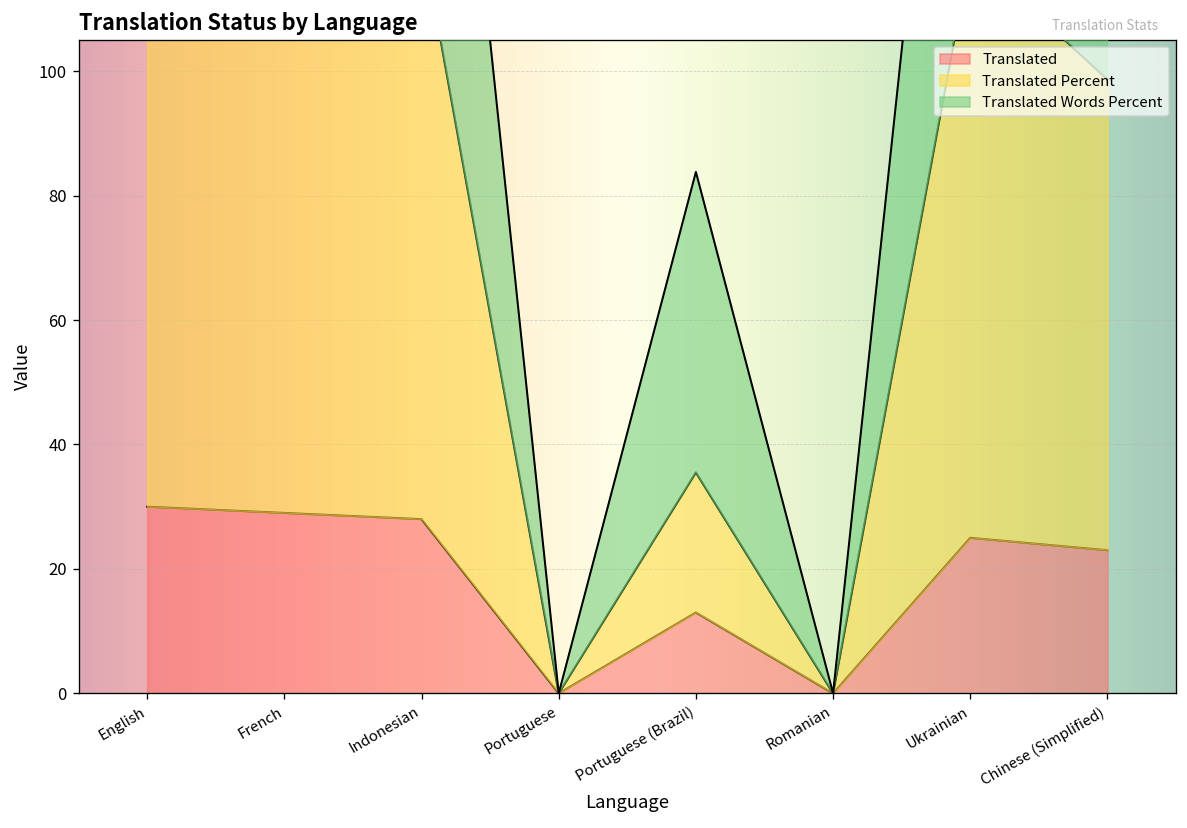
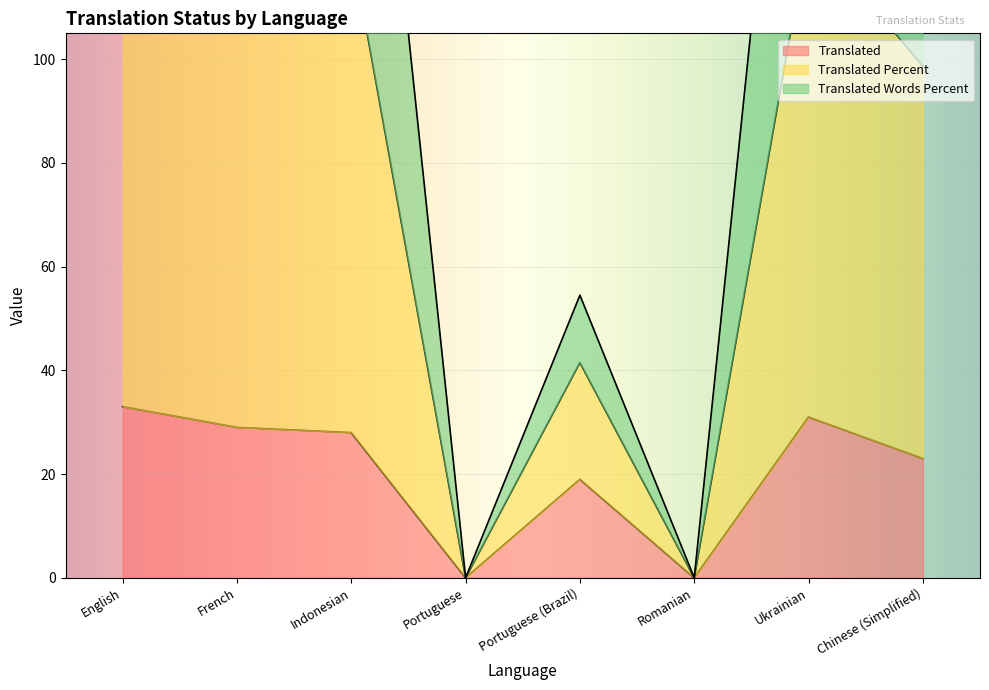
  {
    "Translated": {
-     "English": 30,
+     "English": 33,
      "French": 29,
      "Indonesian": 28,
-     "Portuguese (Brazil)": 13,
-     "Ukrainian": 25,
+     "Portuguese (Brazil)": 19,
+     "Ukrainian": 31,
      "Chinese (Simplified)": 23
    },
    "Translated Percent": {
      "Portuguese (Brazil)": 23
    },
    "Translated Words Percent": {
-     "Portuguese (Brazil)": 48
+     "Portuguese (Brazil)": 13
    }
  }
